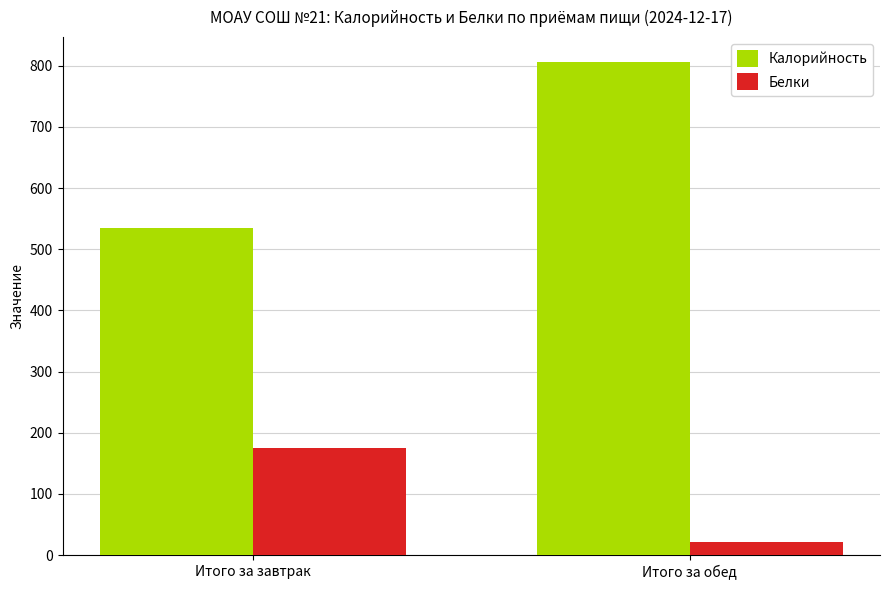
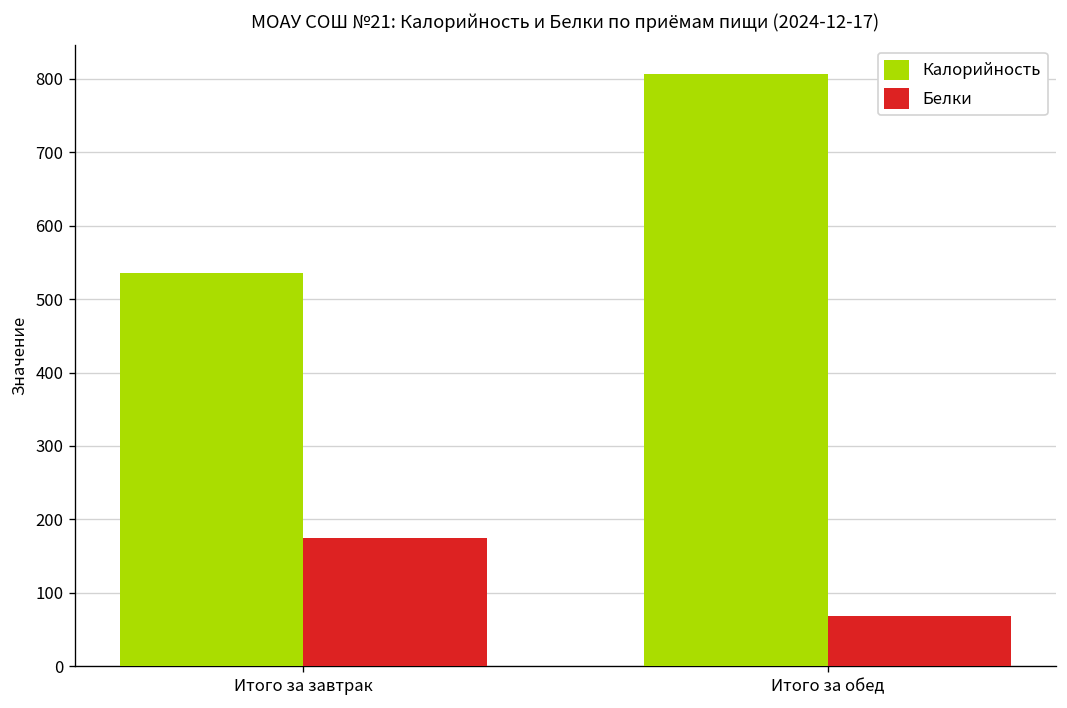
  {
    "Калорийность": {
      "Итого за завтрак": 540,
      "Итого за обед": 810
    },
    "Белки": {
      "Итого за завтрак": 170,
-     "Итого за обед": 20
+     "Итого за обед": 70
    }
  }
